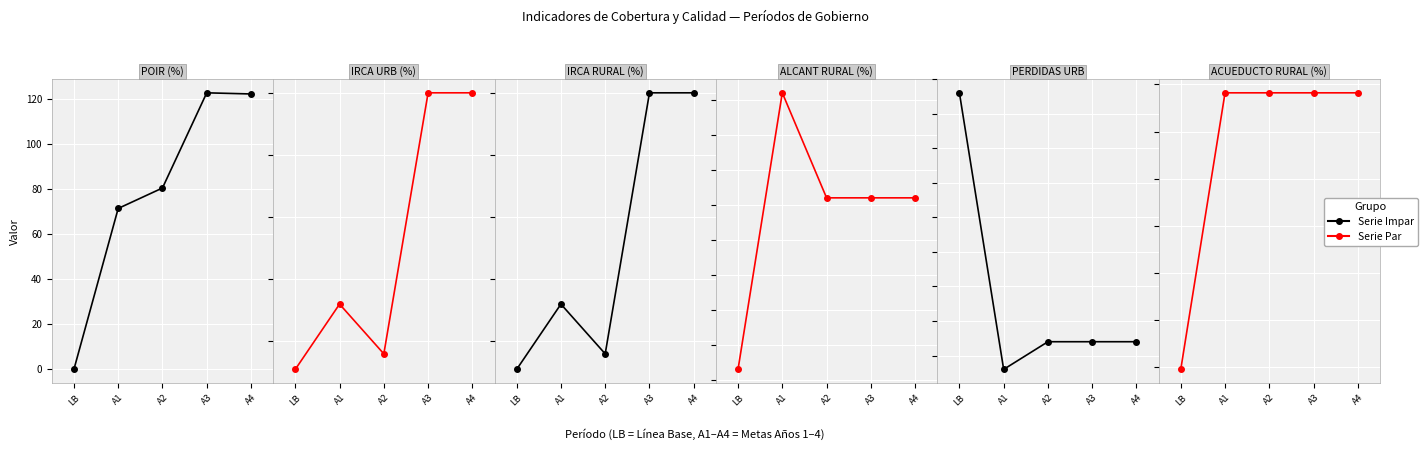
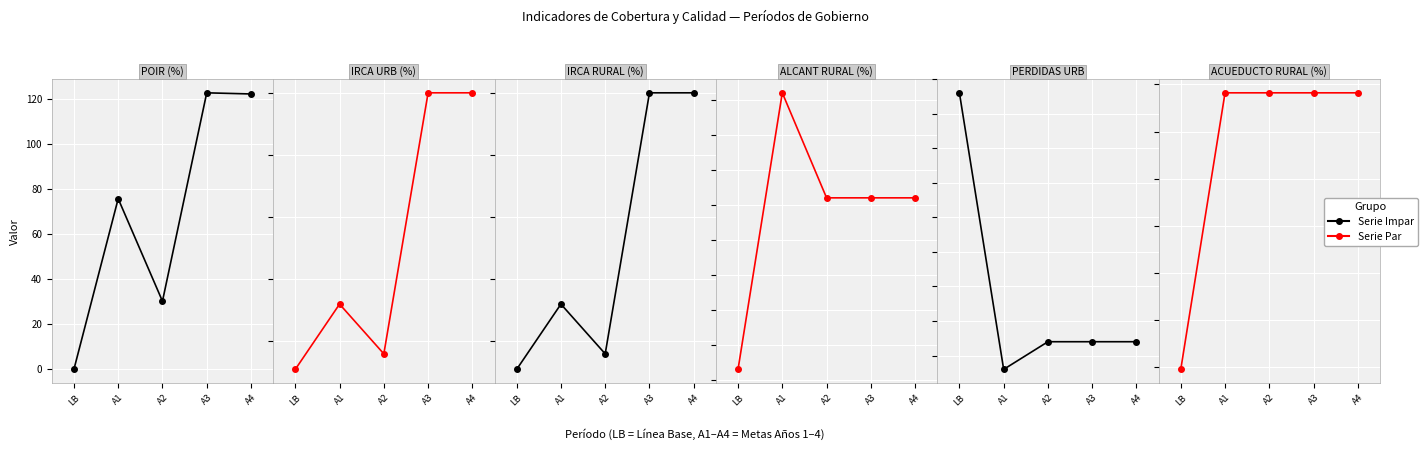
  {
    "POIR (%)": {
      "LB": 0,
-     "A1": 71,
-     "A2": 80,
+     "A1": 76,
+     "A2": 30,
      "A3": 123,
      "A4": 122
    }
  }
